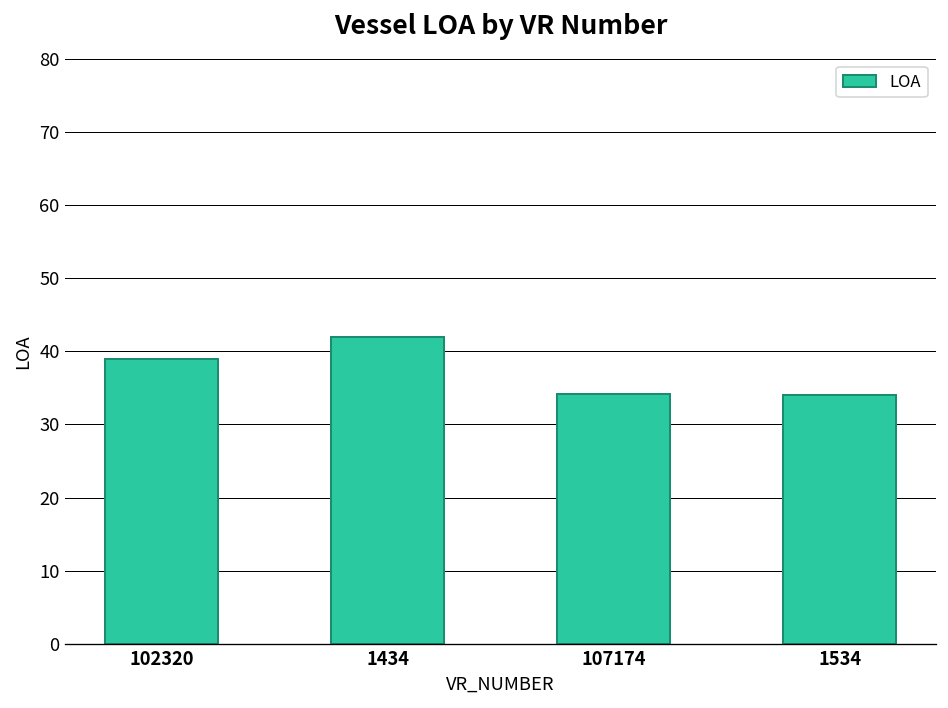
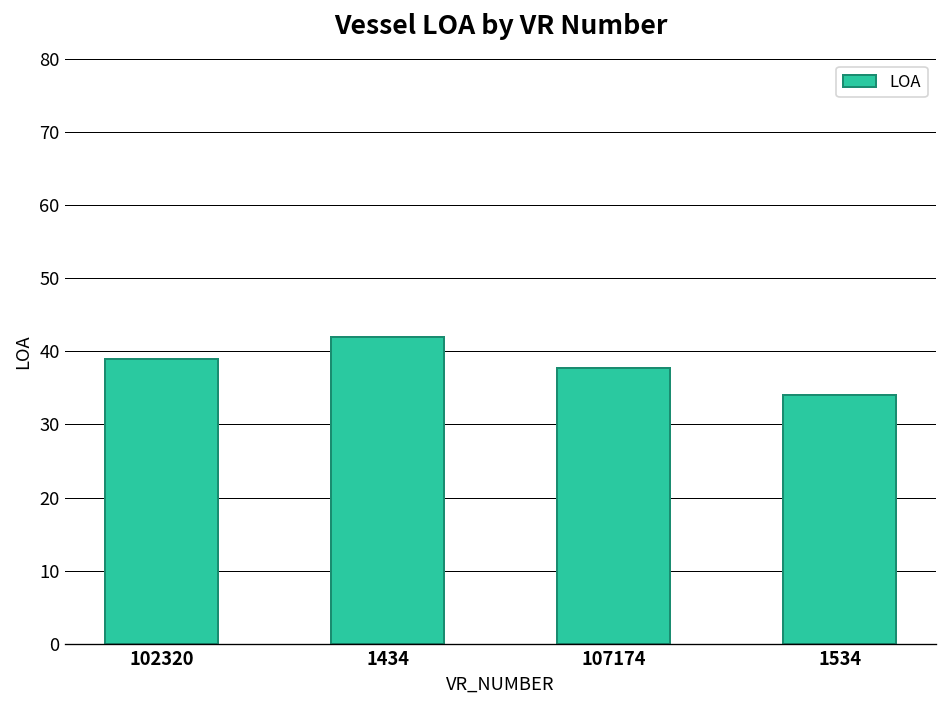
  {
    "102320": 39,
    "1434": 42,
-   "107174": 34,
+   "107174": 38,
    "1534": 34
  }
